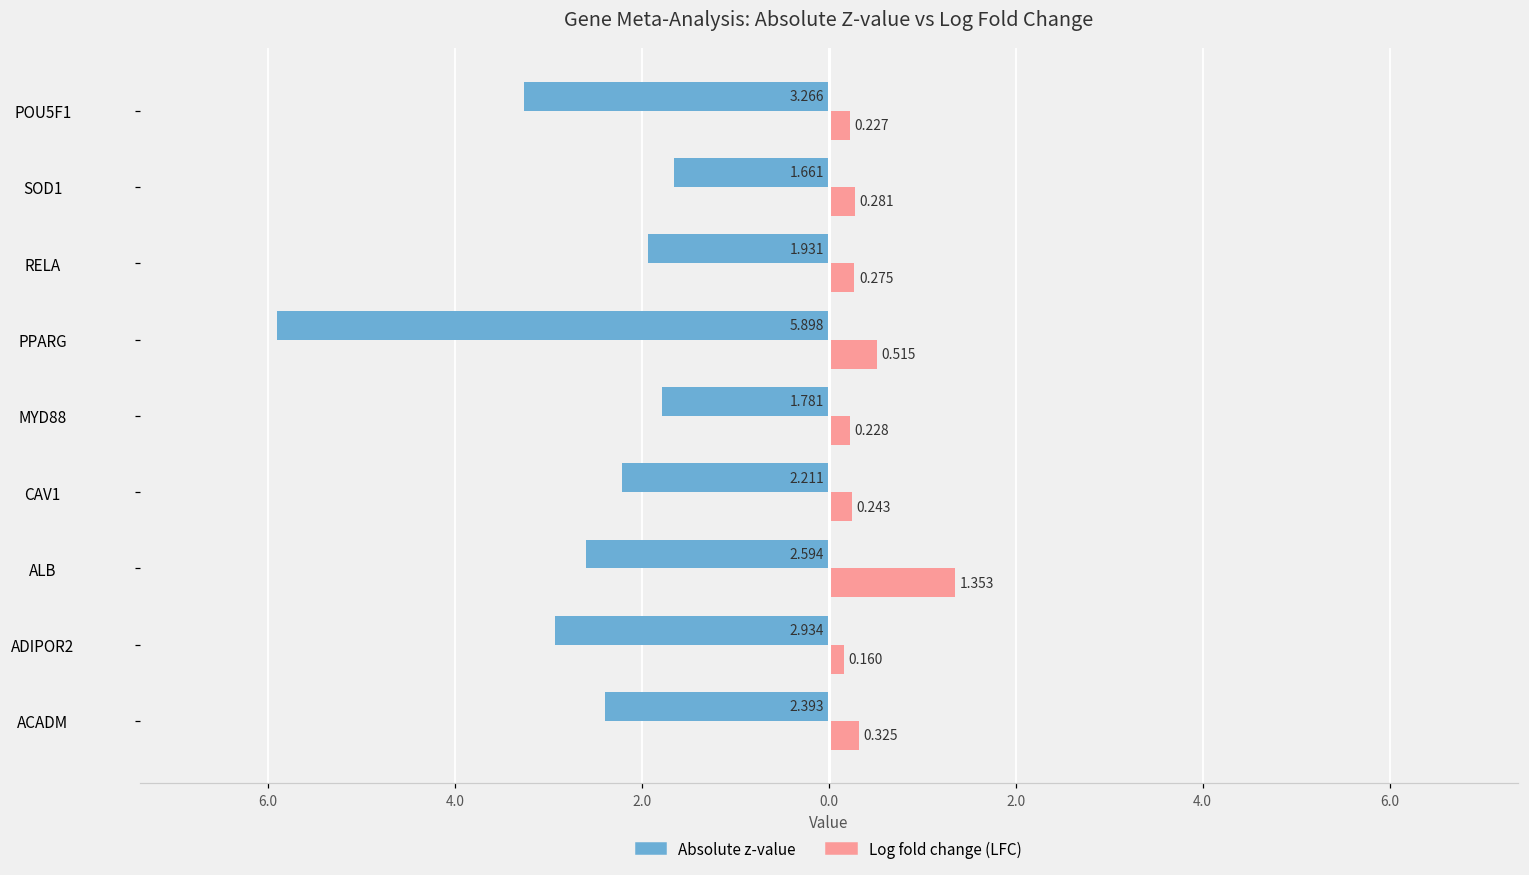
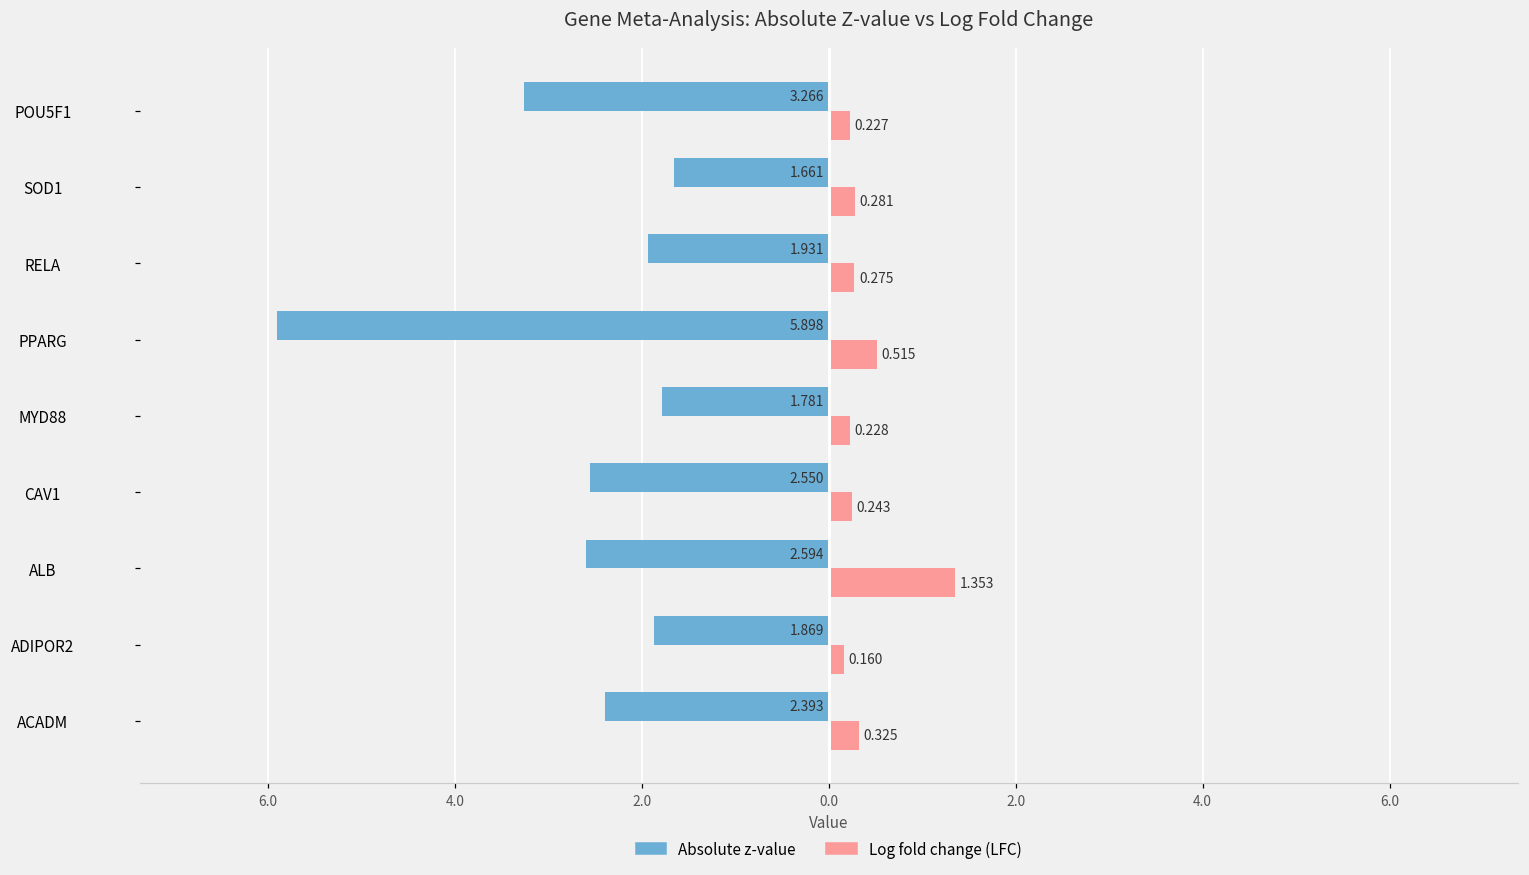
  {
    "Absolute z-value": {
-     "CAV1": 2.211,
-     "ADIPOR2": 2.934
+     "CAV1": 2.550,
+     "ADIPOR2": 1.869
    },
    "Log fold change (LFC)": {
      "POU5F1": 0.227,
      "SOD1": 0.281,
      "RELA": 0.275,
      "PPARG": 0.515,
      "MYD88": 0.228,
      "CAV1": 0.243,
      "ALB": 1.353,
      "ADIPOR2": 0.160,
      "ACADM": 0.325
    }
  }
